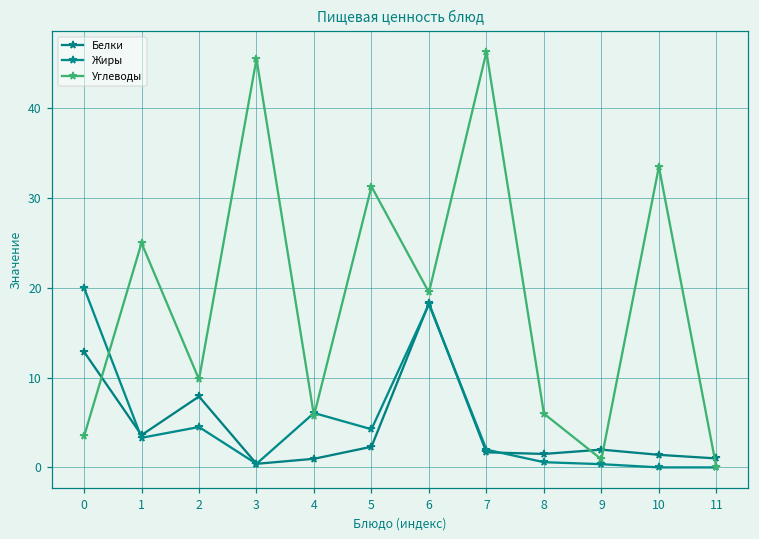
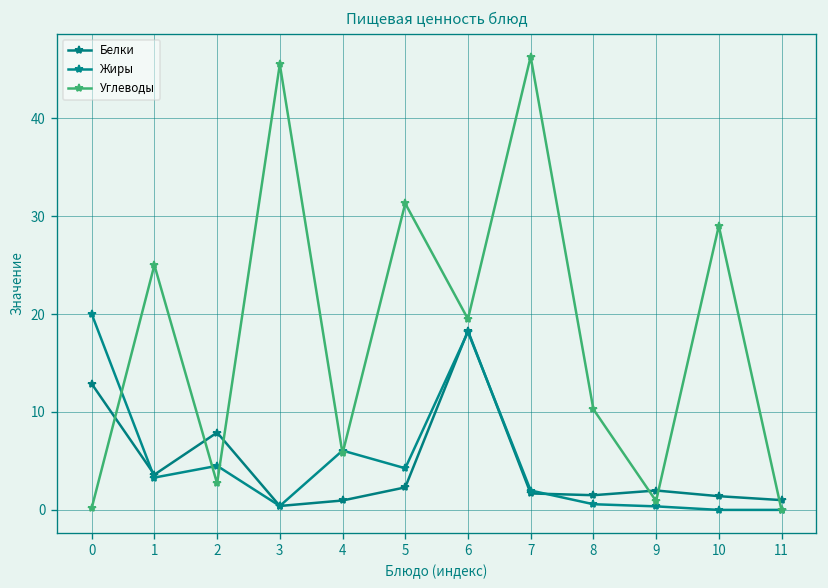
  {
    "Углеводы": {
-     "0": 3,
+     "0": 0,
      "1": 25,
-     "2": 10,
+     "2": 3,
      "3": 46,
      "5": 31,
      "6": 19,
      "7": 46,
-     "8": 6,
+     "8": 10,
      "9": 1,
-     "10": 34
+     "10": 29
    }
  }
